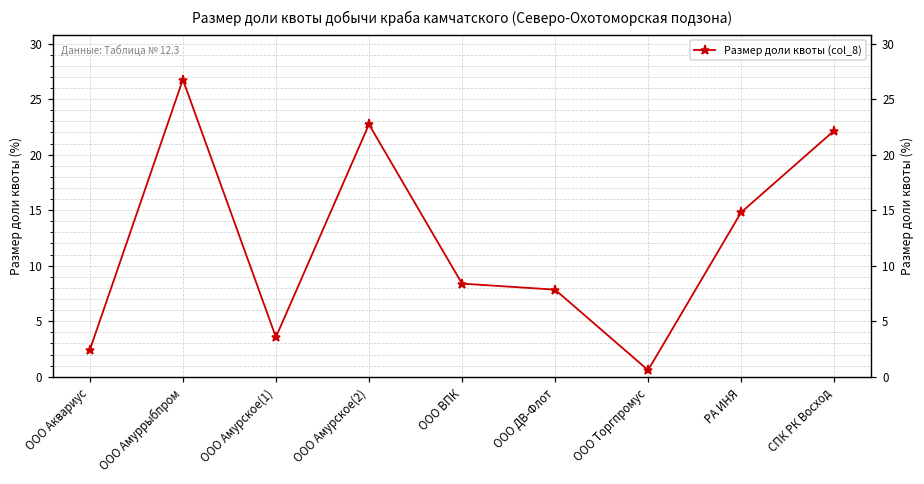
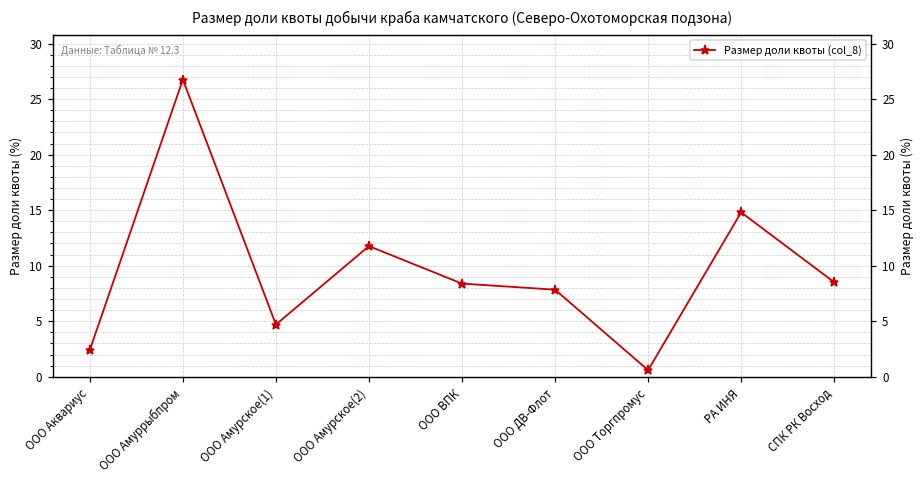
  {
    "ООО Аквариус": 2.4,
-   "ООО Амурское(1)": 3.6,
-   "ООО Амурское(2)": 22.7,
+   "ООО Амурское(1)": 4.7,
+   "ООО Амурское(2)": 11.8,
    "ООО ВПК": 8.4,
    "ООО ДВ-Флот": 7.8,
    "ООО Торгпромус": 0.6,
    "РА ИНЯ": 14.8,
-   "СПК РК Восход": 22.2
+   "СПК РК Восход": 8.5
  }
